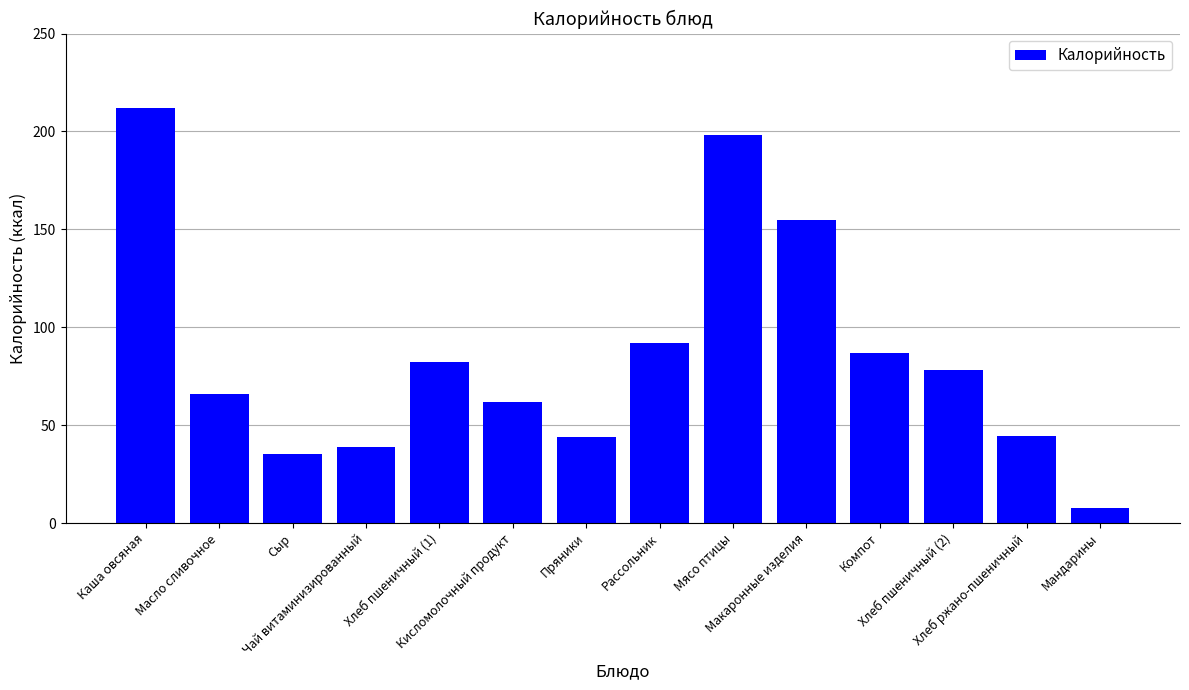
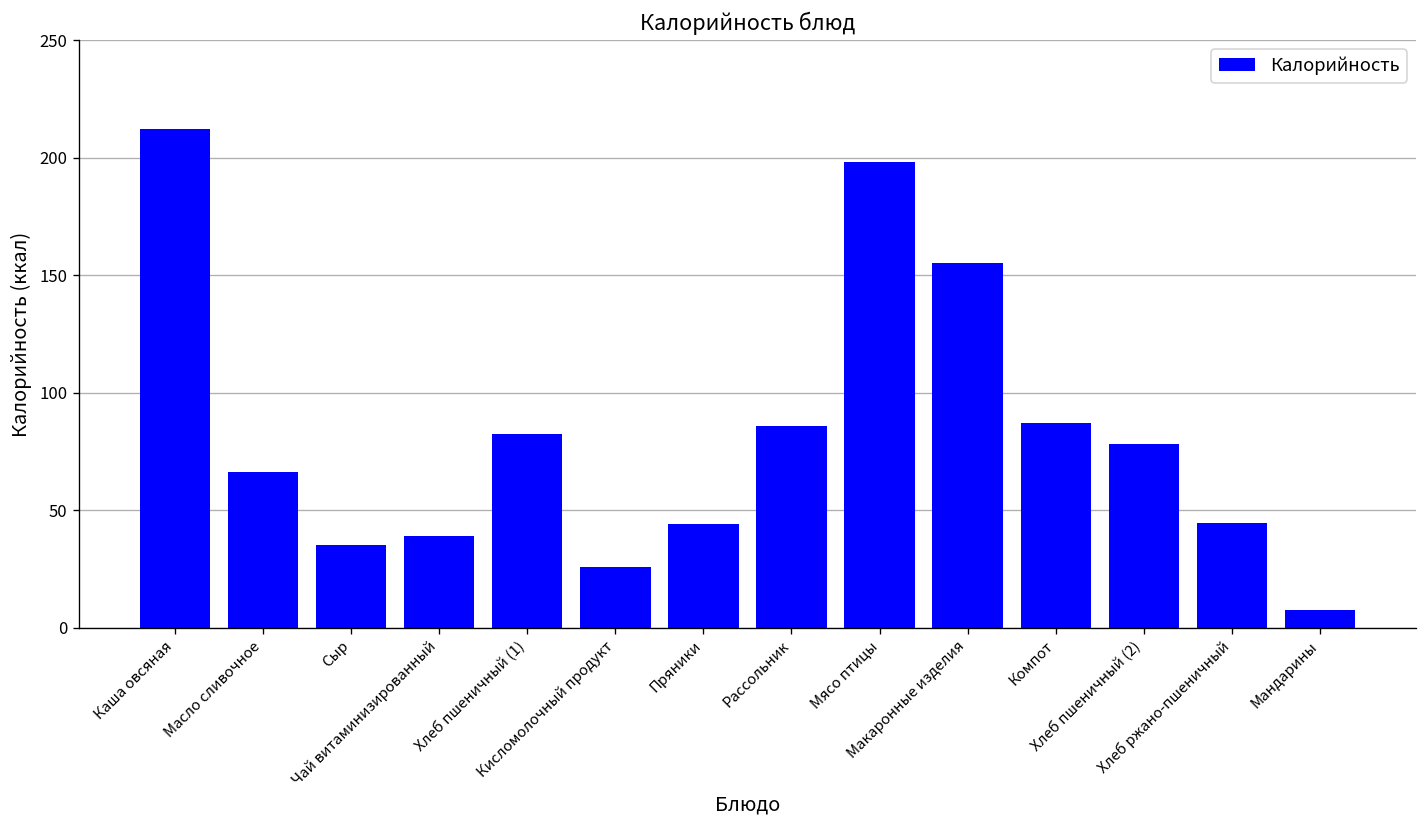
  {
    "Каша овсяная": 212,
    "Масло сливочное": 66,
    "Сыр": 35,
    "Чай витаминизированный": 39,
    "Хлеб пшеничный (1)": 82,
-   "Кисломолочный продукт": 62,
+   "Кисломолочный продукт": 26,
    "Пряники": 44,
-   "Рассольник": 92,
+   "Рассольник": 86,
    "Мясо птицы": 198,
    "Макаронные изделия": 155,
    "Компот": 87,
    "Хлеб пшеничный (2)": 78,
    "Хлеб ржано-пшеничный": 44,
    "Мандарины": 8
  }
